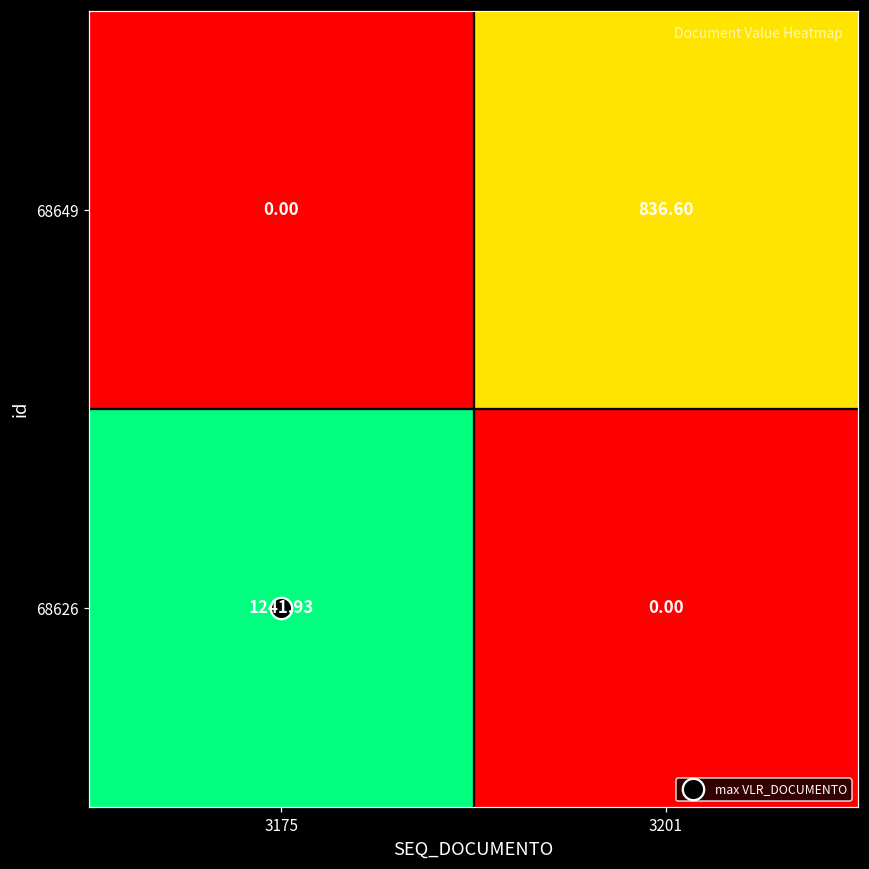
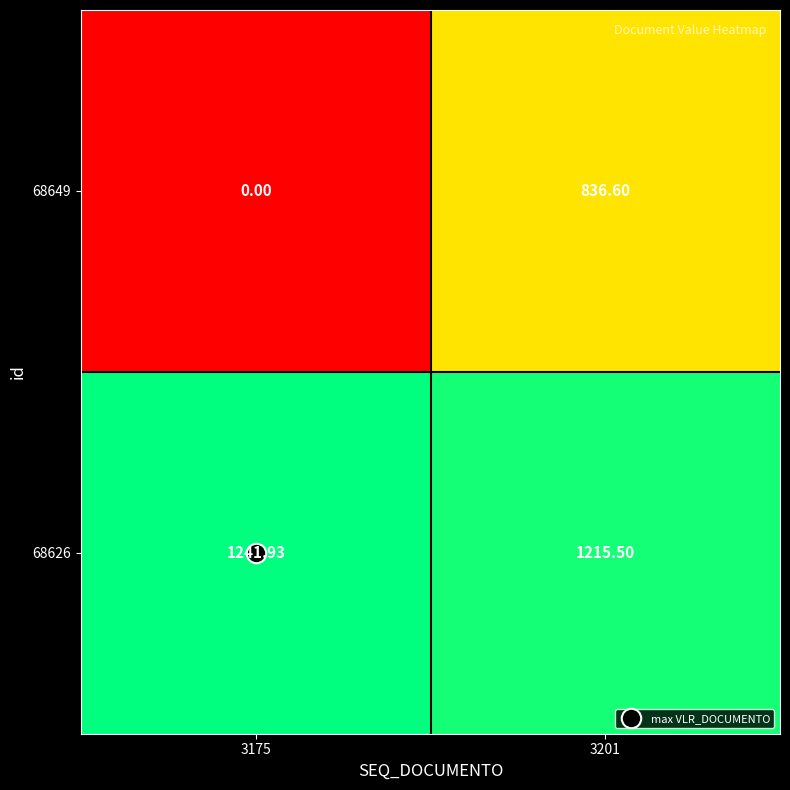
  {
    "68649": {
      "3175": 0.00
    },
    "68626": {
-     "3201": 0.00
+     "3201": 1215.50
    }
  }
